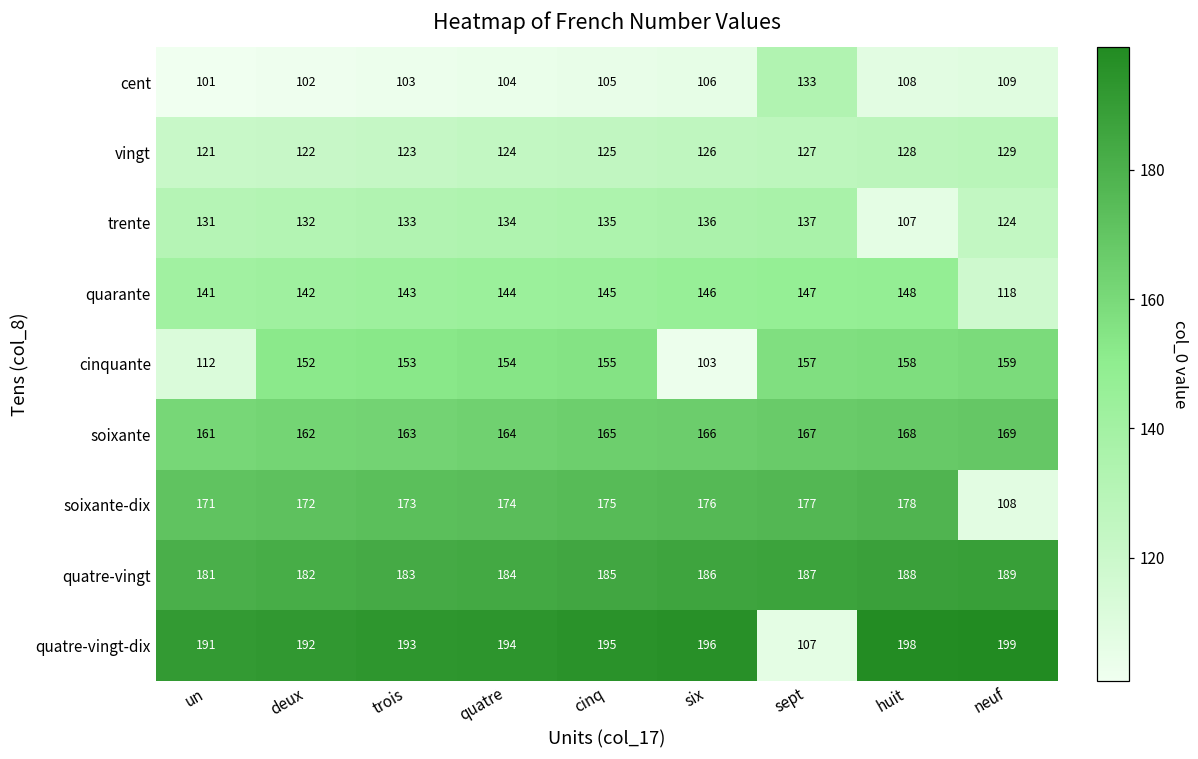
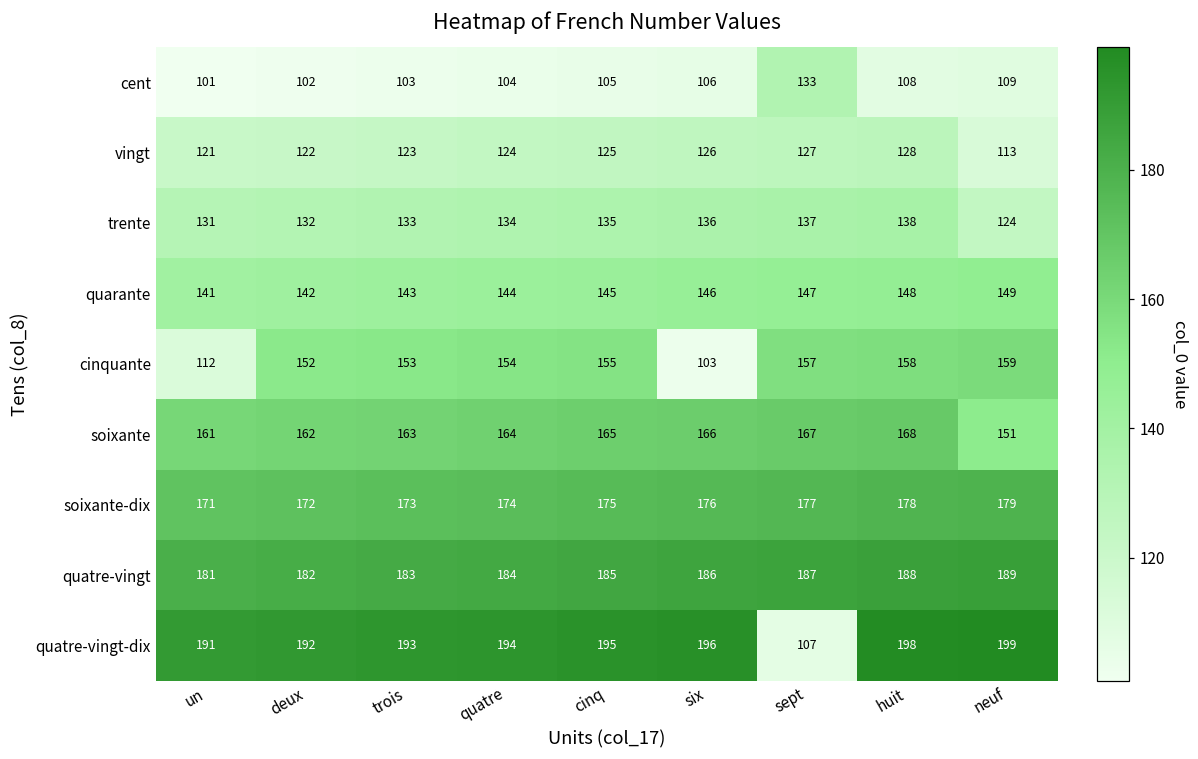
  {
    "cent": {
      "un": 101,
      "deux": 102,
      "trois": 103,
      "quatre": 104,
      "cinq": 105,
      "six": 106,
      "sept": 133,
      "huit": 108,
      "neuf": 109
    },
    "vingt": {
      "un": 121,
      "deux": 122,
      "trois": 123,
      "quatre": 124,
      "cinq": 125,
      "six": 126,
      "sept": 127,
      "huit": 128,
-     "neuf": 129
+     "neuf": 113
    },
    "trente": {
      "un": 131,
      "deux": 132,
      "trois": 133,
      "quatre": 134,
      "cinq": 135,
      "six": 136,
      "sept": 137,
-     "huit": 107,
+     "huit": 138,
      "neuf": 124
    },
    "quarante": {
      "un": 141,
      "deux": 142,
      "trois": 143,
      "quatre": 144,
      "cinq": 145,
      "six": 146,
      "sept": 147,
      "huit": 148,
-     "neuf": 118
+     "neuf": 149
    },
    "cinquante": {
      "un": 112,
      "deux": 152,
      "trois": 153,
      "quatre": 154,
      "cinq": 155,
      "six": 103,
      "sept": 157,
      "huit": 158,
      "neuf": 159
    },
    "soixante": {
      "un": 161,
      "deux": 162,
      "trois": 163,
      "quatre": 164,
      "cinq": 165,
      "six": 166,
      "sept": 167,
      "huit": 168,
-     "neuf": 169
+     "neuf": 151
    },
    "soixante-dix": {
      "un": 171,
      "deux": 172,
      "trois": 173,
      "quatre": 174,
      "cinq": 175,
      "six": 176,
      "sept": 177,
      "huit": 178,
-     "neuf": 108
+     "neuf": 179
    },
    "quatre-vingt": {
      "un": 181,
      "deux": 182,
      "trois": 183,
      "quatre": 184,
      "cinq": 185,
      "six": 186,
      "sept": 187,
      "huit": 188,
      "neuf": 189
    },
    "quatre-vingt-dix": {
      "un": 191,
      "deux": 192,
      "trois": 193,
      "quatre": 194,
      "cinq": 195,
      "six": 196,
      "sept": 107,
      "huit": 198,
      "neuf": 199
    }
  }
